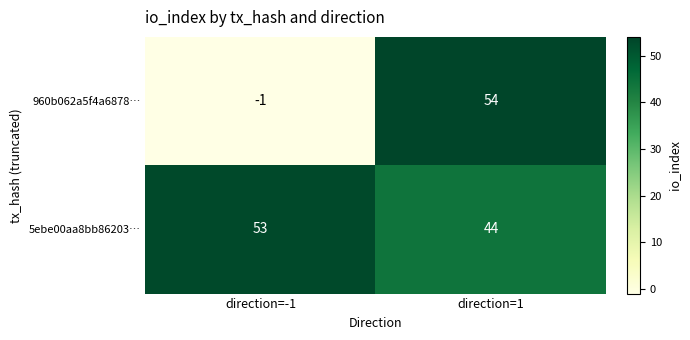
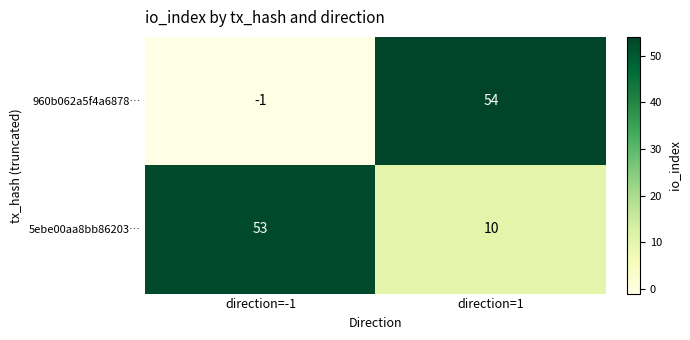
  {
    "960b062a5f4a6878…": {
      "direction=-1": -1,
      "direction=1": 54
    },
    "5ebe00aa8bb86203…": {
      "direction=-1": 53,
-     "direction=1": 44
+     "direction=1": 10
    }
  }
